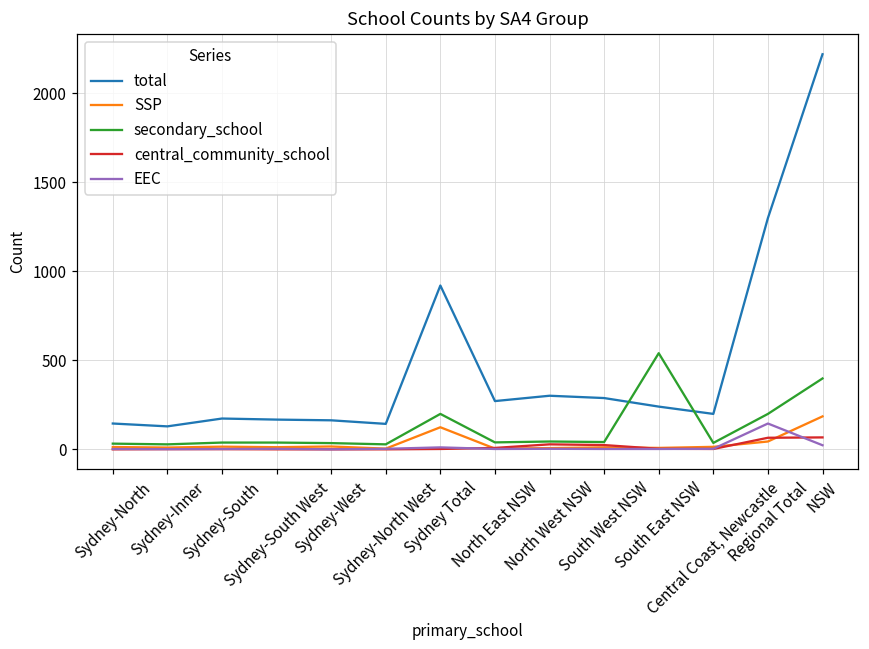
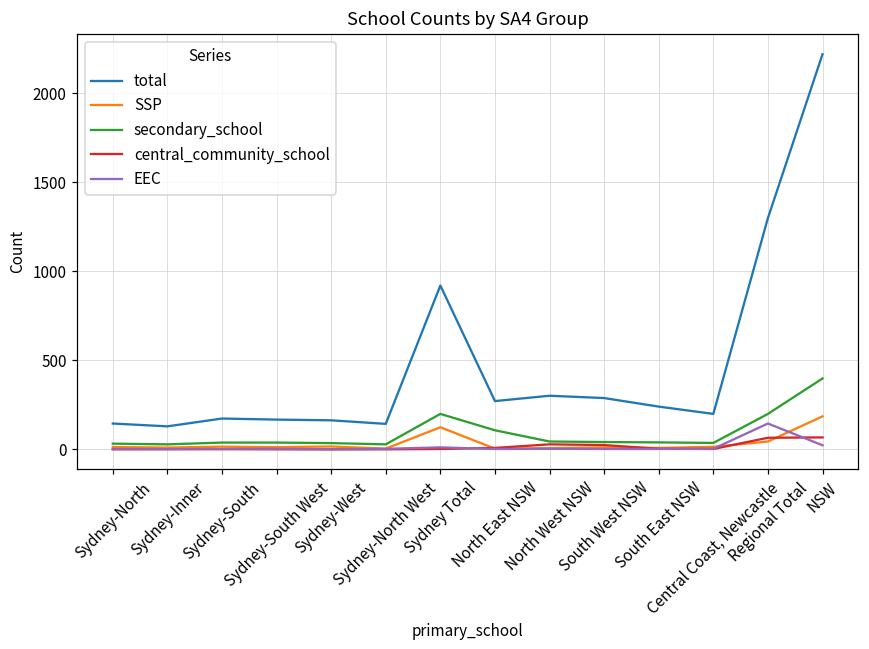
  {
    "total": {
      "Sydney-North": 150,
      "Sydney-Inner": 130,
      "Sydney-South": 170,
      "Sydney-South West": 170,
      "Sydney-West": 160,
      "Sydney-North West": 140,
      "Sydney Total": 920,
      "North East NSW": 270,
      "North West NSW": 300,
      "South West NSW": 290,
      "South East NSW": 240,
      "Central Coast, Newcastle": 200,
      "Regional Total": 1300,
      "NSW": 2220
    },
    "SSP": {
      "Sydney-West": 20,
      "Sydney Total": 120,
      "Regional Total": 40,
      "NSW": 190
    },
    "secondary_school": {
      "Sydney-North": 30,
      "Sydney-Inner": 30,
      "Sydney-South": 40,
      "Sydney-South West": 40,
      "Sydney-West": 40,
      "Sydney-North West": 30,
      "Sydney Total": 200,
-     "North East NSW": 40,
+     "North East NSW": 110,
      "North West NSW": 40,
      "South West NSW": 40,
-     "South East NSW": 540,
+     "South East NSW": 40,
      "Central Coast, Newcastle": 40,
      "Regional Total": 200,
      "NSW": 400
    },
    "central_community_school": {
      "North West NSW": 30,
      "Regional Total": 70,
      "NSW": 70
    },
    "EEC": {
      "Regional Total": 150,
      "NSW": 20
    }
  }
